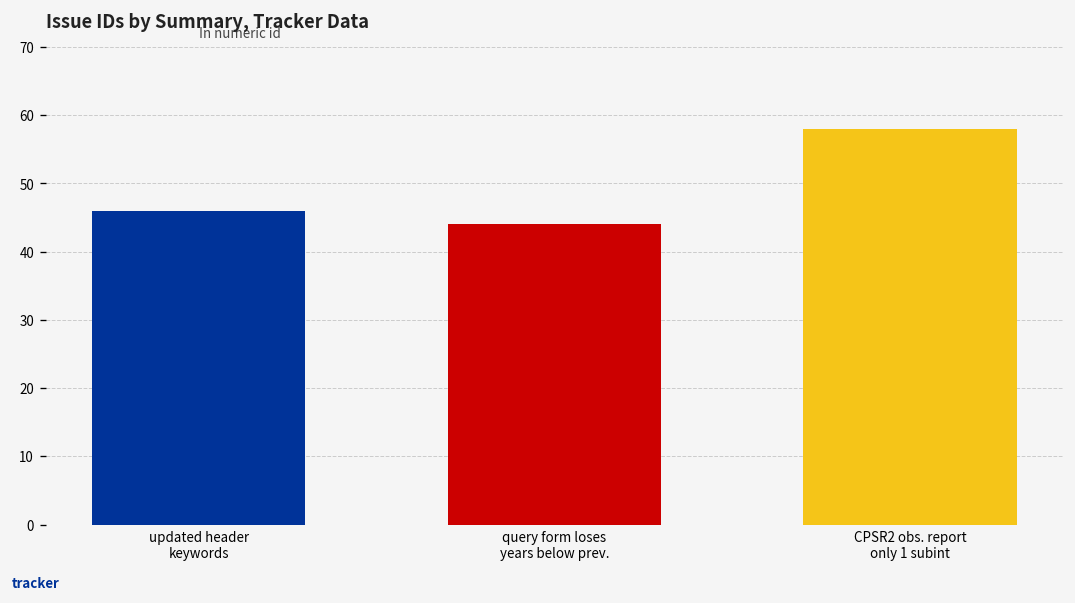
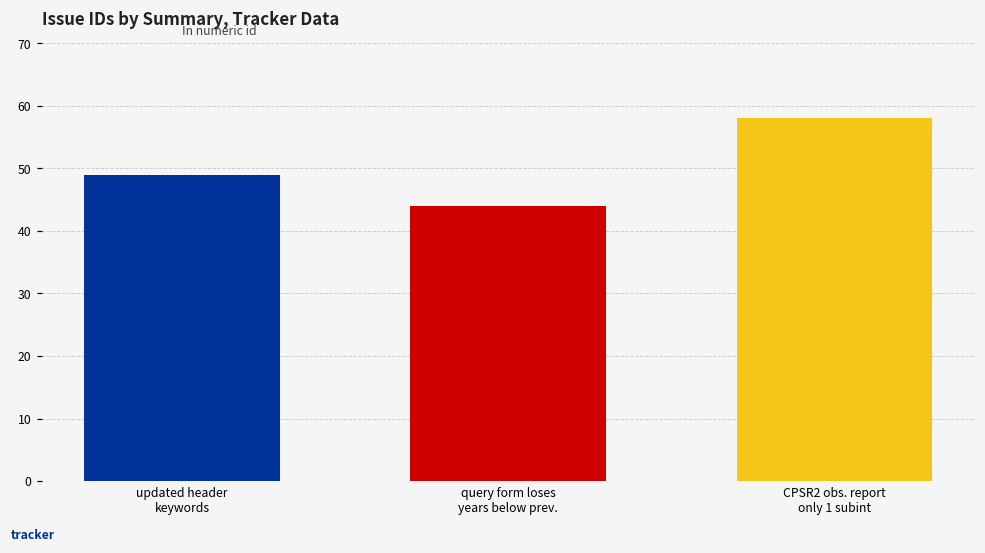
  {
-   "updated header keywords": 46,
+   "updated header keywords": 49,
    "query form loses years below prev.": 44,
    "CPSR2 obs. report only 1 subint": 58
  }
